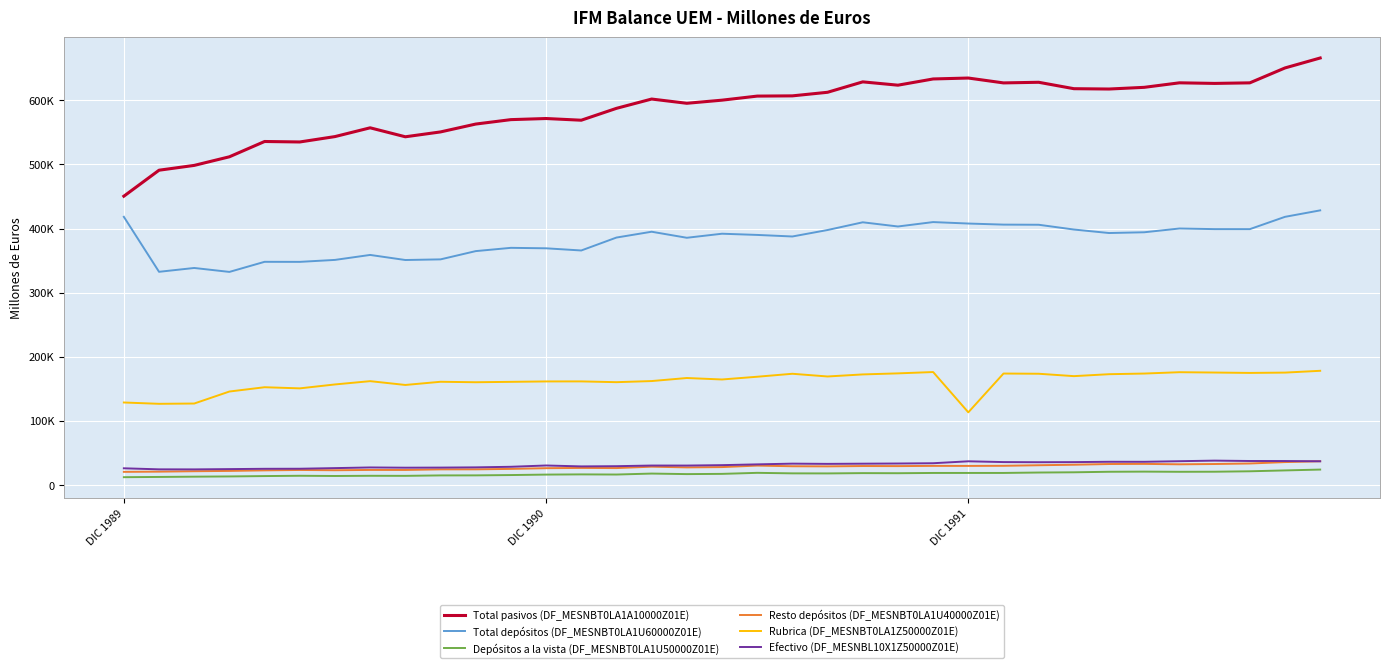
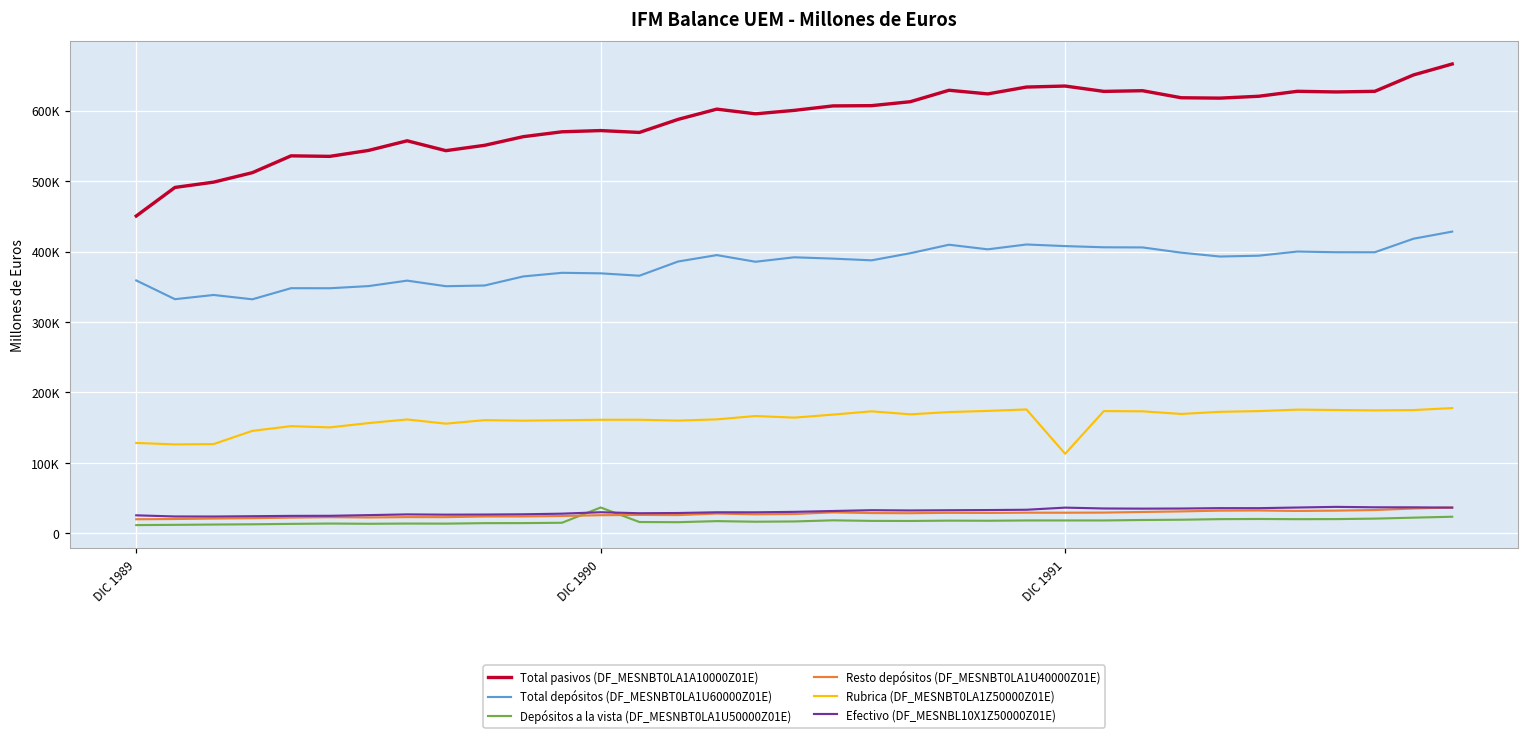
  {
    "Total pasivos (DF_MESNBT0LA1A10000Z01E)": {
      "DIC 1989": 450000,
      "DIC 1990": 570000,
      "DIC 1991": 640000
    },
    "Total depósitos (DF_MESNBT0LA1U60000Z01E)": {
-     "DIC 1989": 420000,
+     "DIC 1989": 360000,
      "DIC 1990": 370000,
      "DIC 1991": 410000
    },
    "Depósitos a la vista (DF_MESNBT0LA1U50000Z01E)": {
      "DIC 1989": 10000,
-     "DIC 1990": 20000,
+     "DIC 1990": 40000,
      "DIC 1991": 20000
    },
    "Resto depósitos (DF_MESNBT0LA1U40000Z01E)": {
      "DIC 1989": 20000,
      "DIC 1990": 30000,
      "DIC 1991": 30000
    },
    "Rubrica (DF_MESNBT0LA1Z50000Z01E)": {
      "DIC 1989": 130000,
      "DIC 1990": 160000,
      "DIC 1991": 110000
    },
    "Efectivo (DF_MESNBL10X1Z50000Z01E)": {
      "DIC 1989": 30000,
      "DIC 1990": 30000,
      "DIC 1991": 40000
    }
  }
